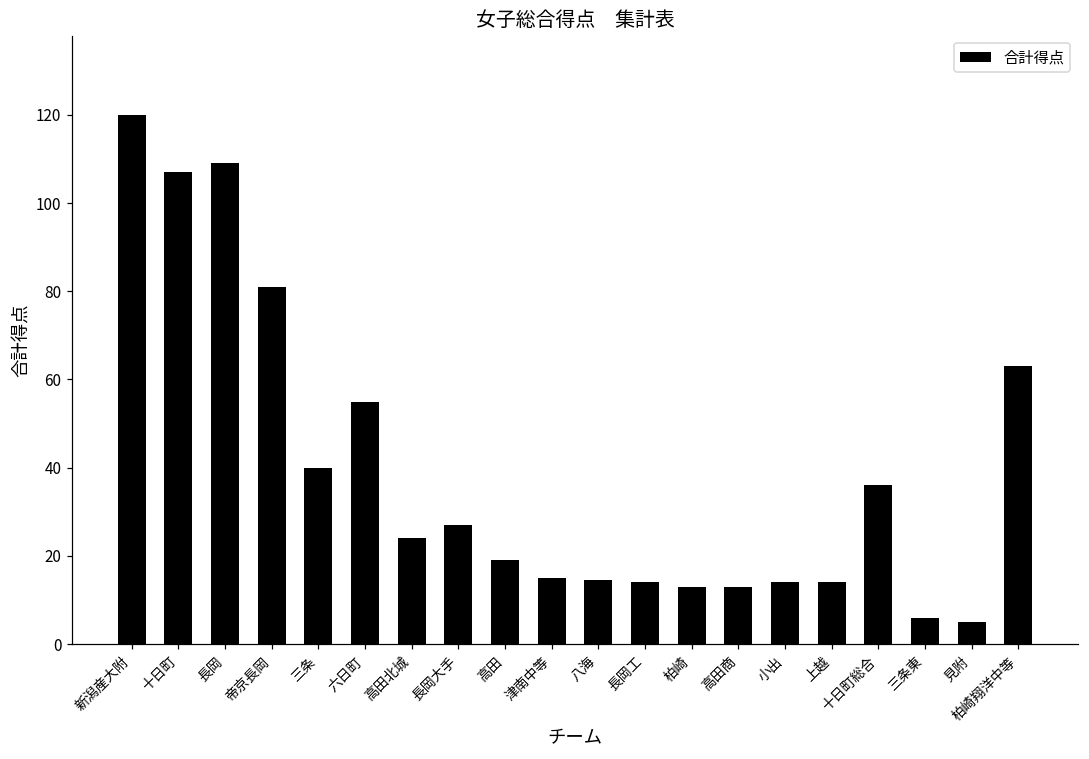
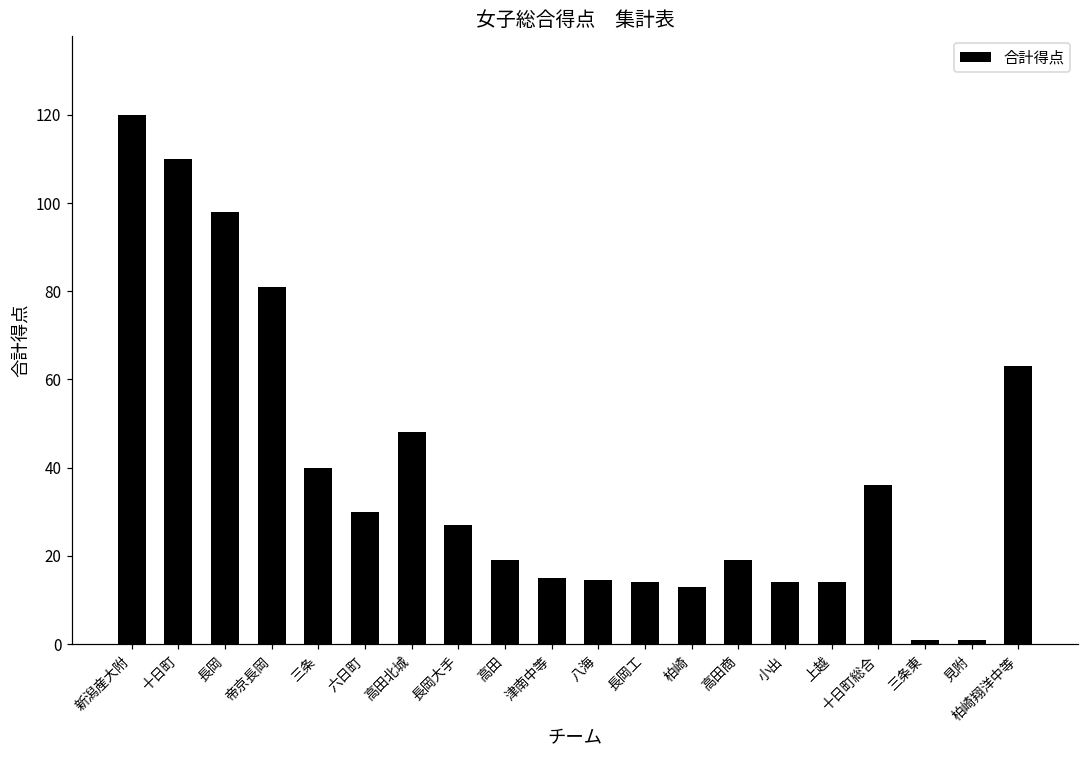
  {
    "新潟産大附": 120,
-   "十日町": 107,
-   "長岡": 109,
+   "十日町": 110,
+   "長岡": 98,
    "帝京長岡": 81,
    "三条": 40,
-   "六日町": 55,
-   "高田北城": 24,
+   "六日町": 30,
+   "高田北城": 48,
    "長岡大手": 27,
    "高田": 19,
    "津南中等": 15,
    "八海": 15,
    "長岡工": 14,
    "柏崎": 13,
-   "高田商": 13,
+   "高田商": 19,
    "小出": 14,
    "上越": 14,
    "十日町総合": 36,
-   "三条東": 6,
-   "見附": 5,
+   "三条東": 1,
+   "見附": 1,
    "柏崎翔洋中等": 63
  }
